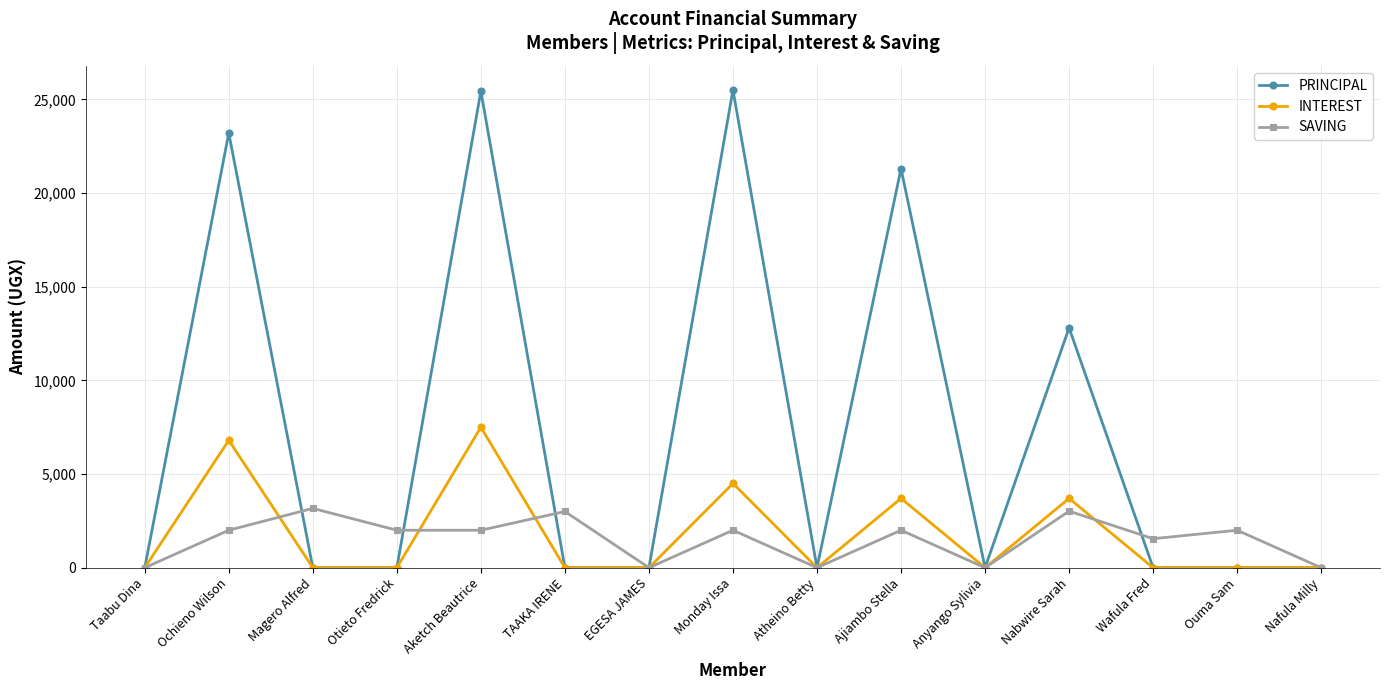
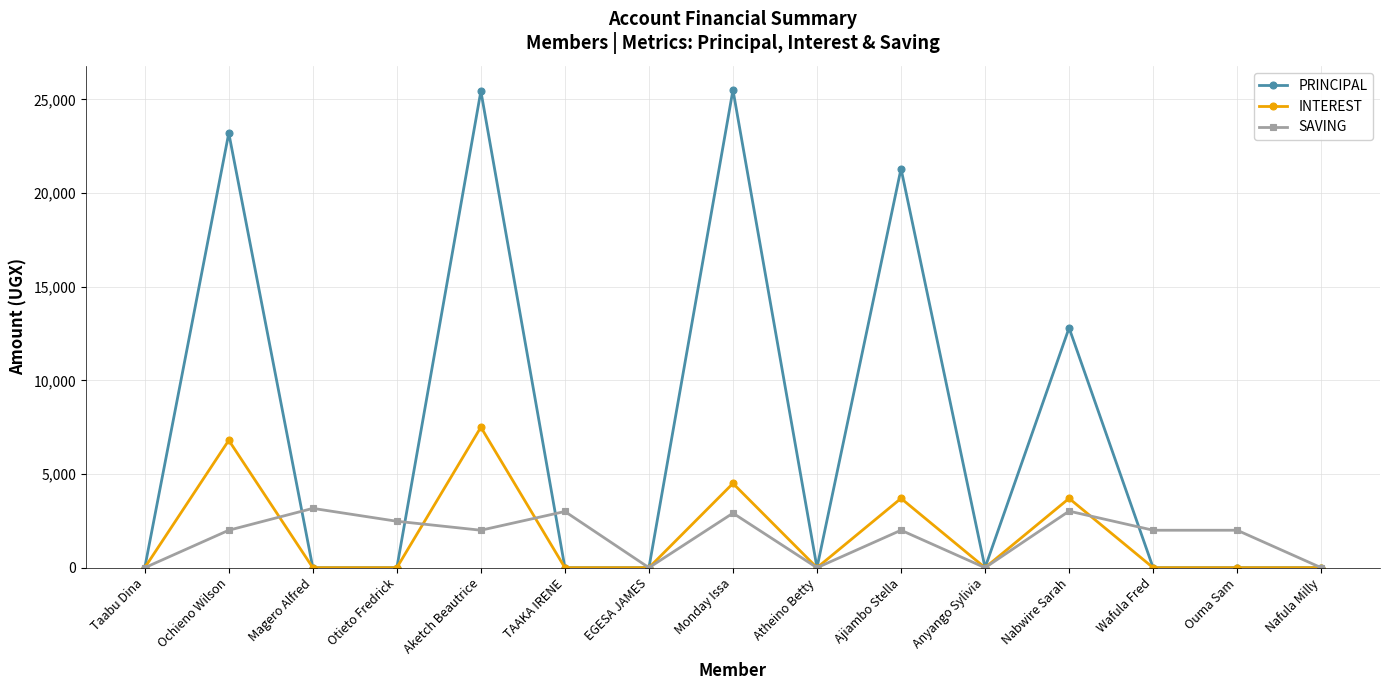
  {
    "PRINCIPAL": {
      "Ochieno Wilson": "23,200",
      "Aketch Beautrice": "25,400",
      "Monday Issa": "25,500",
      "Ajiambo Stella": "21,300",
      "Nabwire Sarah": "12,800"
    },
    "INTEREST": {
      "Ochieno Wilson": "6,800",
      "Aketch Beautrice": "7,500",
      "Monday Issa": "4,500",
      "Ajiambo Stella": "3,700",
      "Nabwire Sarah": "3,700"
    },
    "SAVING": {
      "Ochieno Wilson": "2,000",
      "Magero Alfred": "3,200",
-     "Otieto Fredrick": "2,000",
+     "Otieto Fredrick": "2,500",
      "Aketch Beautrice": "2,000",
      "TAAKA IRENE": "3,000",
-     "Monday Issa": "2,000",
+     "Monday Issa": "2,900",
      "Ajiambo Stella": "2,000",
      "Nabwire Sarah": "3,000",
-     "Wafula Fred": "1,500",
+     "Wafula Fred": "2,000",
      "Ouma Sam": "2,000"
    }
  }
